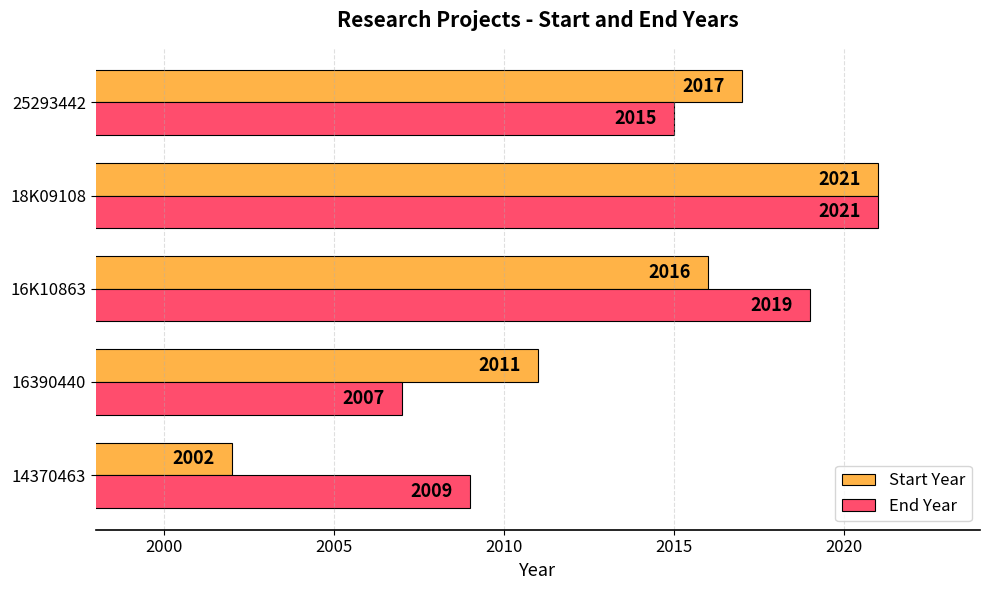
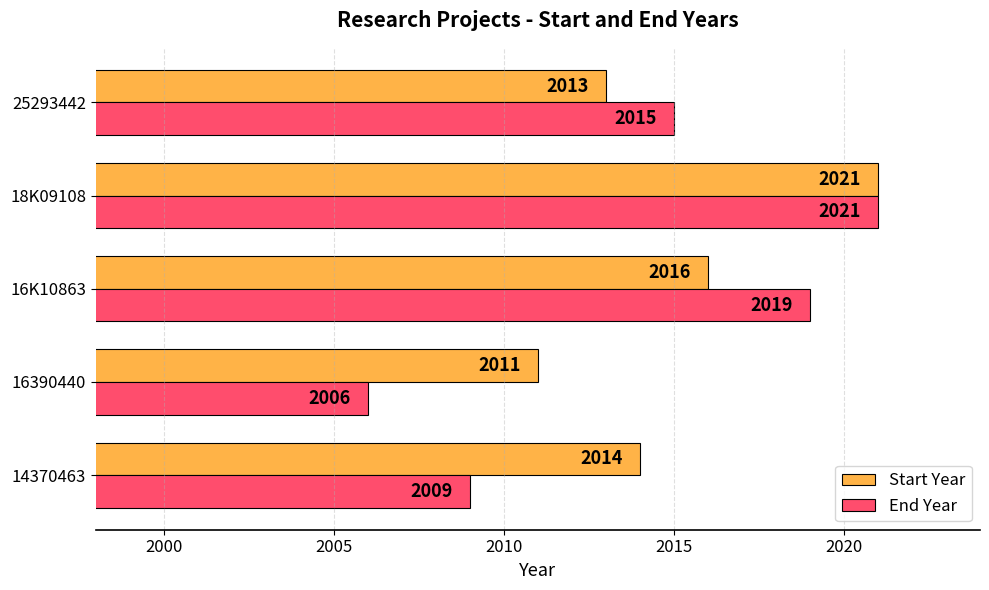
  {
    "Start Year": {
-     "25293442": 2017,
+     "25293442": 2013,
      "18K09108": 2021,
      "16K10863": 2016,
      "16390440": 2011,
-     "14370463": 2002
+     "14370463": 2014
    },
    "End Year": {
      "25293442": 2015,
      "18K09108": 2021,
      "16K10863": 2019,
-     "16390440": 2007,
+     "16390440": 2006,
      "14370463": 2009
    }
  }
